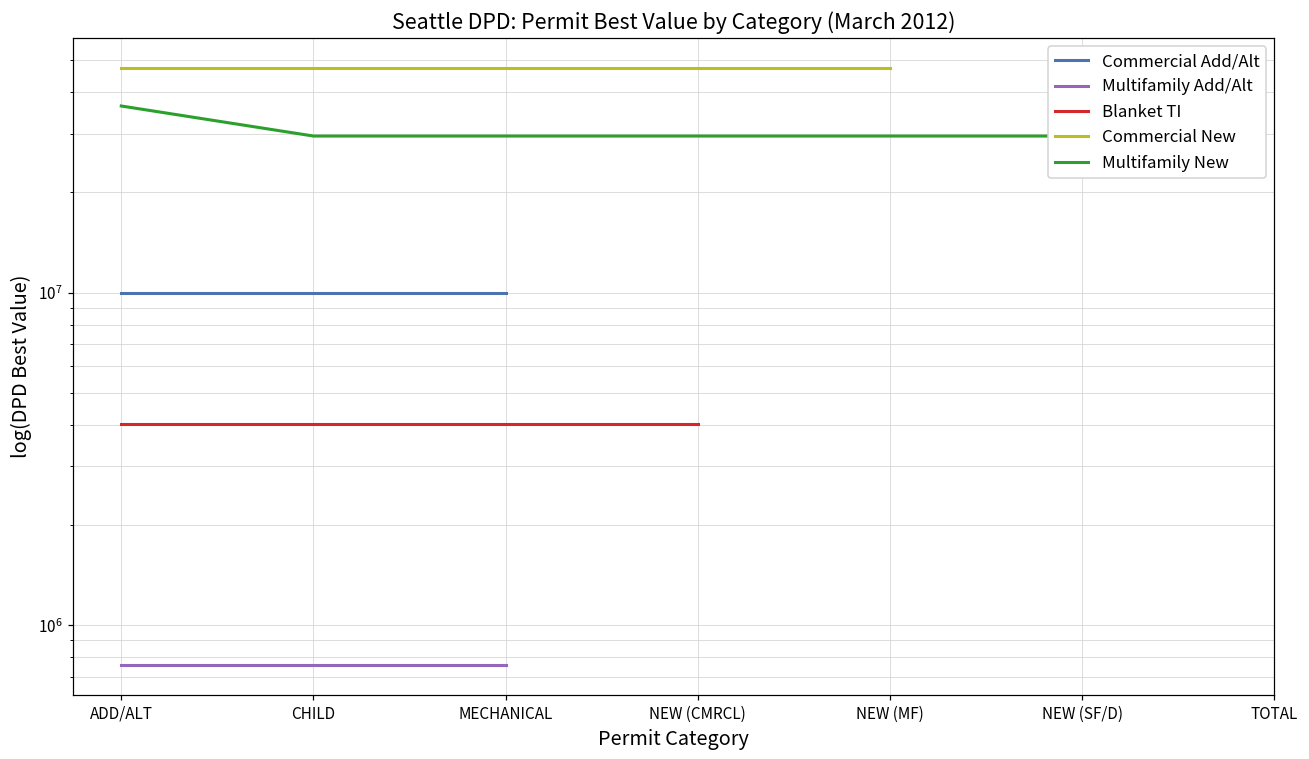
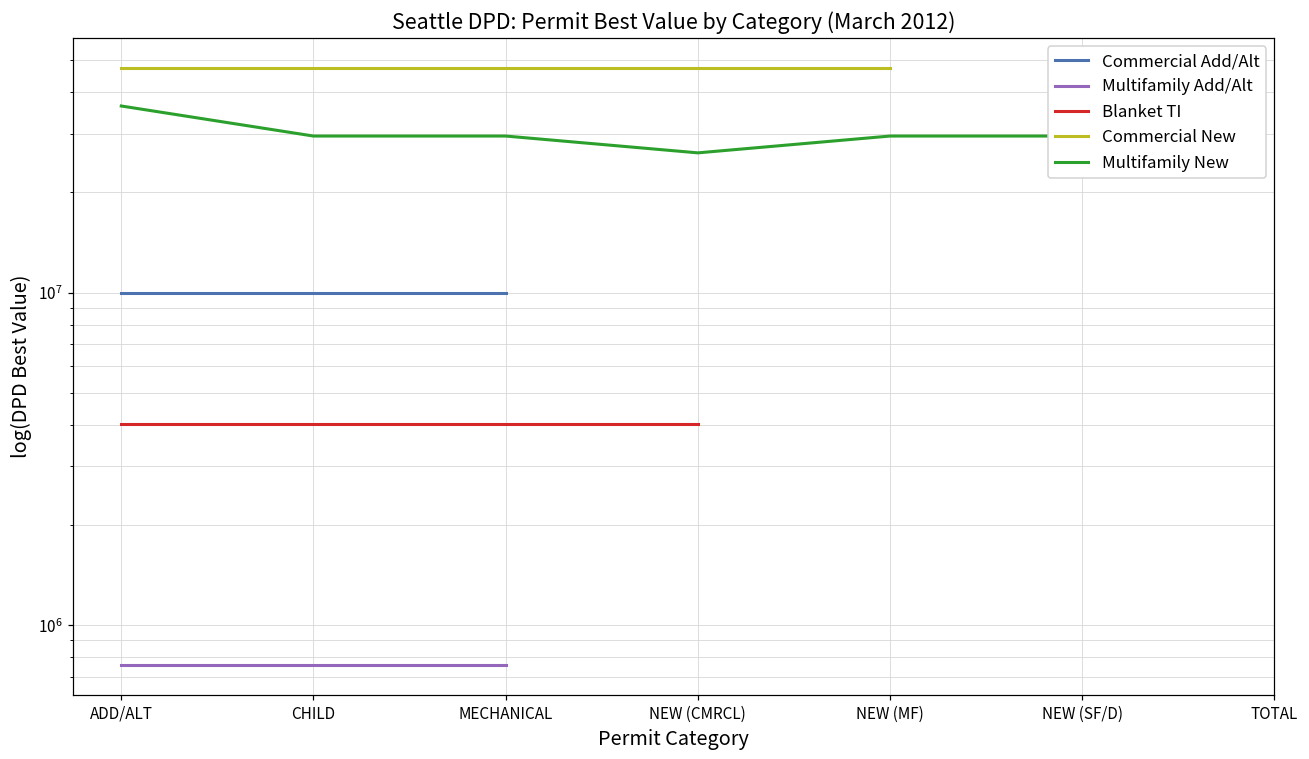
  {
    "Commercial Add/Alt": {
      "ADD/ALT": 9900000,
      "CHILD": 9900000,
      "MECHANICAL": 9900000
    },
    "Multifamily Add/Alt": {
      "ADD/ALT": 760000,
      "CHILD": 760000,
      "MECHANICAL": 760000
    },
    "Blanket TI": {
      "ADD/ALT": 4000000,
      "CHILD": 4000000,
      "MECHANICAL": 4000000,
      "NEW (CMRCL)": 4000000
    },
    "Commercial New": {
      "ADD/ALT": 47000000,
      "CHILD": 47000000,
      "MECHANICAL": 47000000,
      "NEW (CMRCL)": 47000000,
      "NEW (MF)": 47000000
    },
    "Multifamily New": {
      "ADD/ALT": 36000000,
      "CHILD": 30000000,
      "MECHANICAL": 30000000,
-     "NEW (CMRCL)": 30000000,
+     "NEW (CMRCL)": 26000000,
      "NEW (MF)": 30000000
    }
  }
